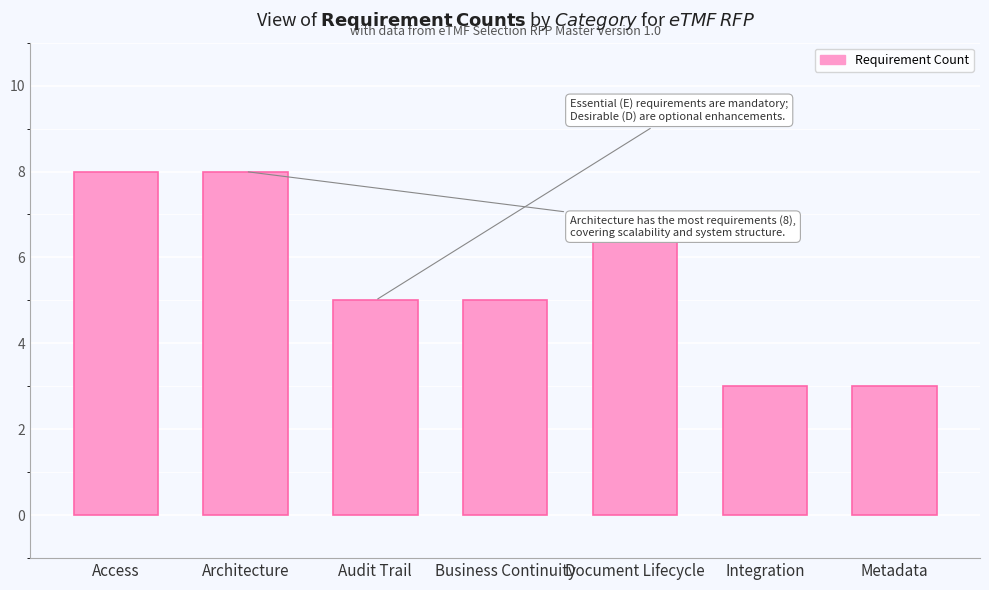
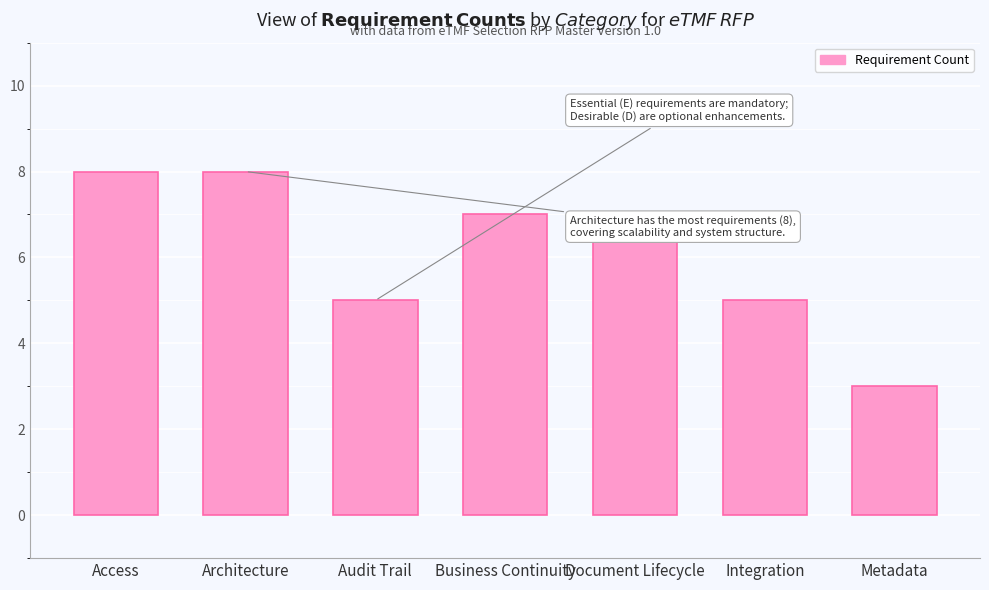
  {
    "Access": 8,
    "Architecture": 8,
    "Audit Trail": 5,
-   "Business Continuity": 5,
-   "Integration": 3,
+   "Business Continuity": 7,
+   "Integration": 5,
    "Metadata": 3
  }
